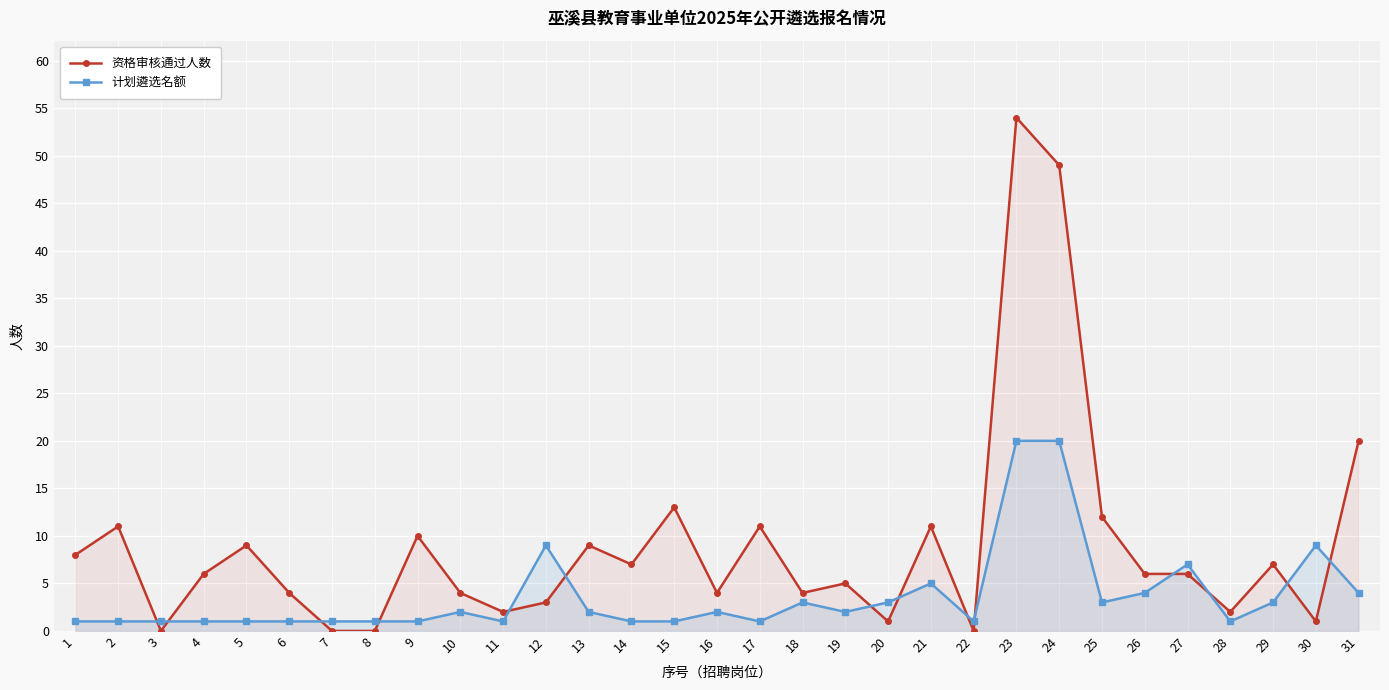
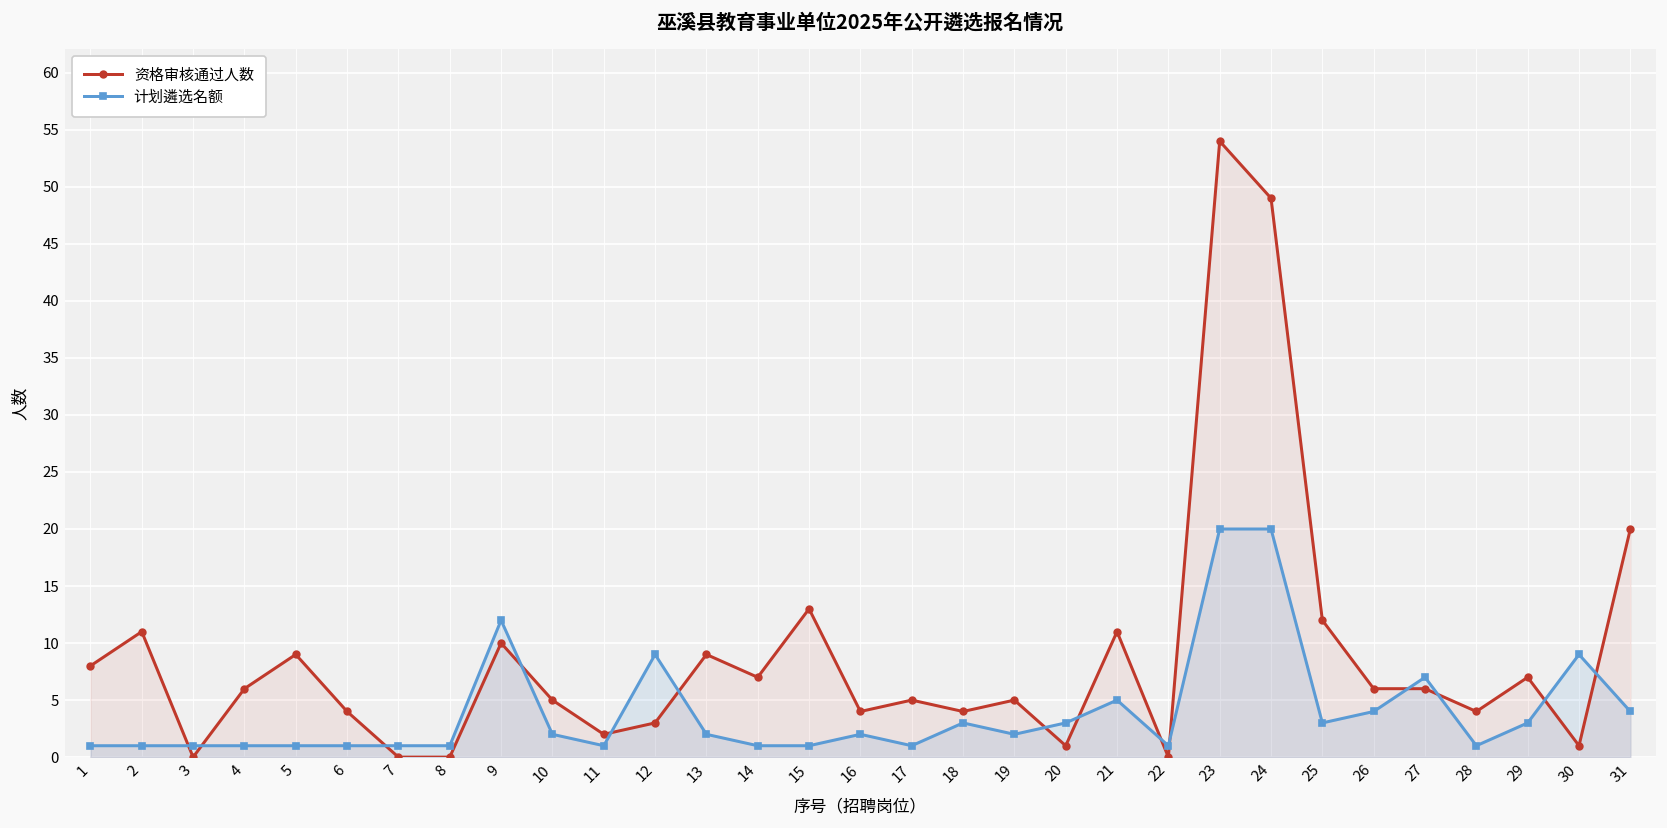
  {
    "资格审核通过人数": {
      "1": 8,
      "2": 11,
      "3": 0,
      "4": 6,
      "5": 9,
      "6": 4,
      "7": 0,
      "8": 0,
      "9": 10,
-     "10": 4,
+     "10": 5,
      "11": 2,
      "12": 3,
      "13": 9,
      "14": 7,
      "15": 13,
      "16": 4,
-     "17": 11,
+     "17": 5,
      "18": 4,
      "19": 5,
      "20": 1,
      "21": 11,
      "22": 0,
      "23": 54,
      "24": 49,
      "25": 12,
      "26": 6,
      "27": 6,
-     "28": 2,
+     "28": 4,
      "29": 7,
      "30": 1,
      "31": 20
    },
    "计划遴选名额": {
      "1": 1,
      "2": 1,
      "3": 1,
      "4": 1,
      "5": 1,
      "6": 1,
      "7": 1,
      "8": 1,
-     "9": 1,
+     "9": 12,
      "10": 2,
      "11": 1,
      "12": 9,
      "13": 2,
      "14": 1,
      "15": 1,
      "16": 2,
      "17": 1,
      "18": 3,
      "19": 2,
      "20": 3,
      "21": 5,
      "22": 1,
      "23": 20,
      "24": 20,
      "25": 3,
      "26": 4,
      "27": 7,
      "28": 1,
      "29": 3,
      "30": 9,
      "31": 4
    }
  }
